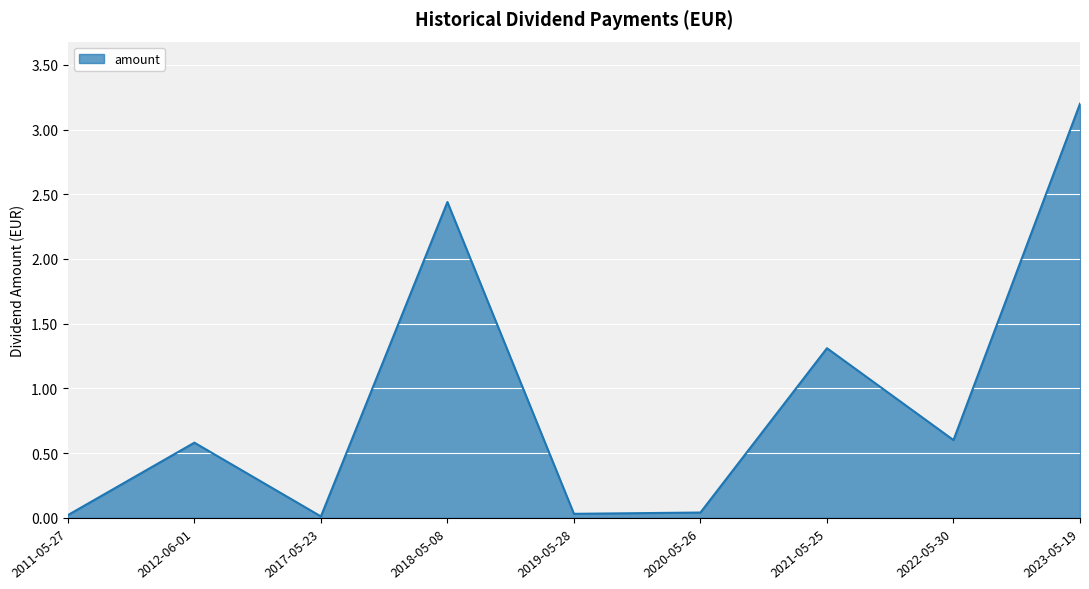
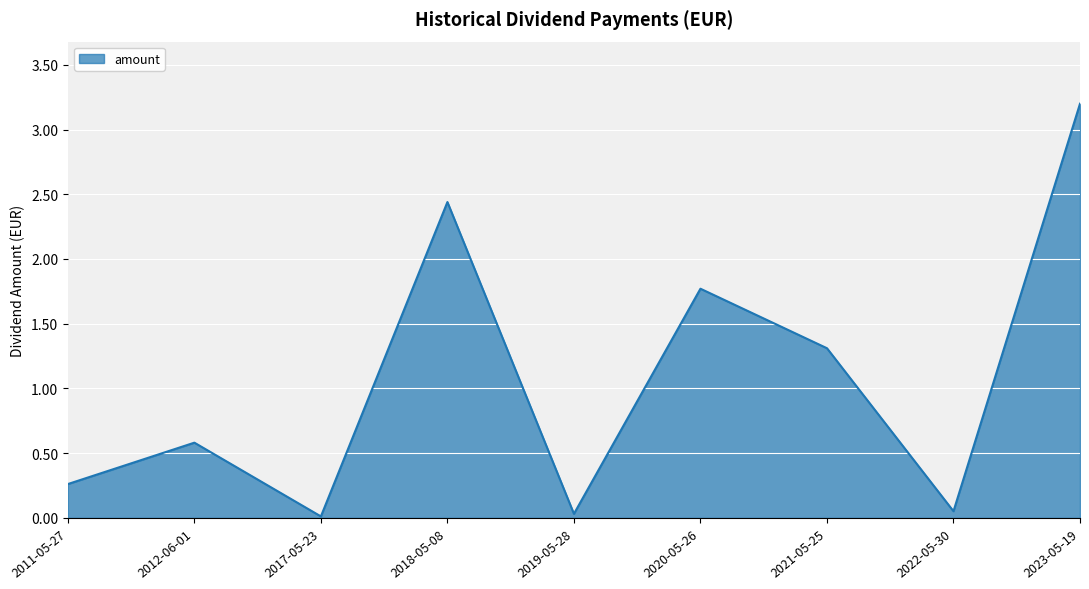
  {
-   "2011-05-27": 0.02,
+   "2011-05-27": 0.26,
    "2012-06-01": 0.58,
    "2017-05-23": 0.01,
    "2018-05-08": 2.44,
    "2019-05-28": 0.03,
-   "2020-05-26": 0.04,
+   "2020-05-26": 1.77,
    "2021-05-25": 1.31,
-   "2022-05-30": 0.60,
+   "2022-05-30": 0.05,
    "2023-05-19": 3.20
  }
